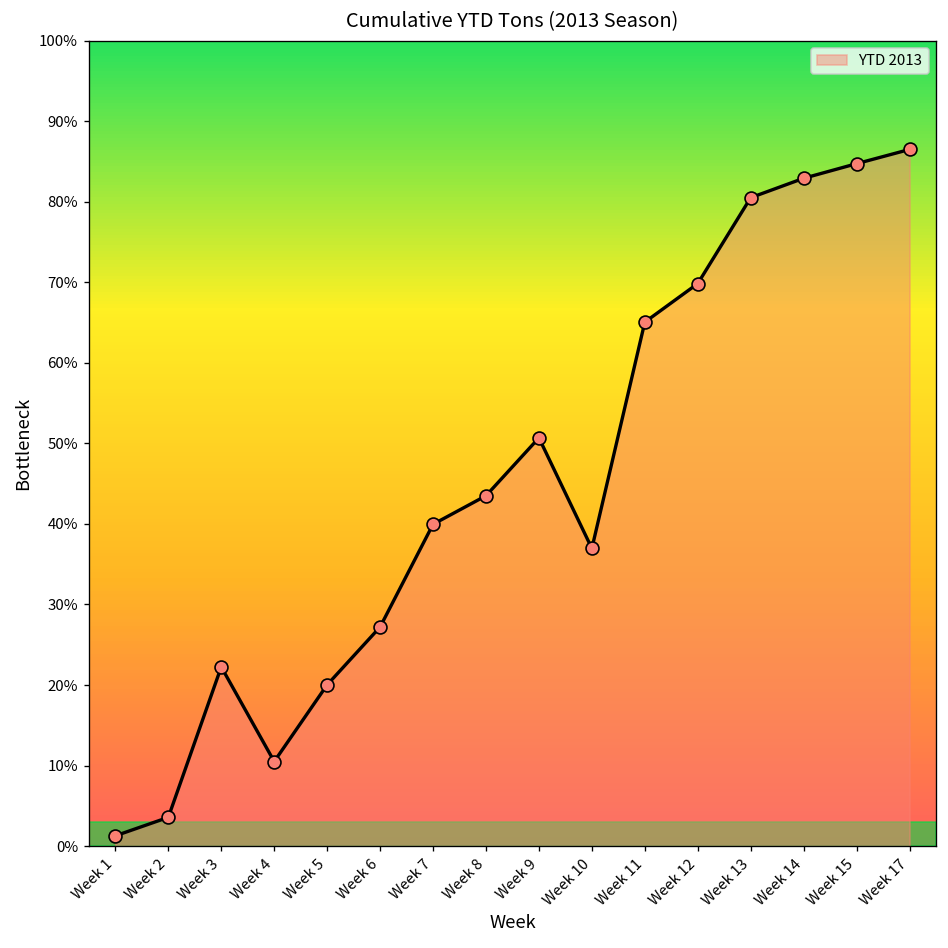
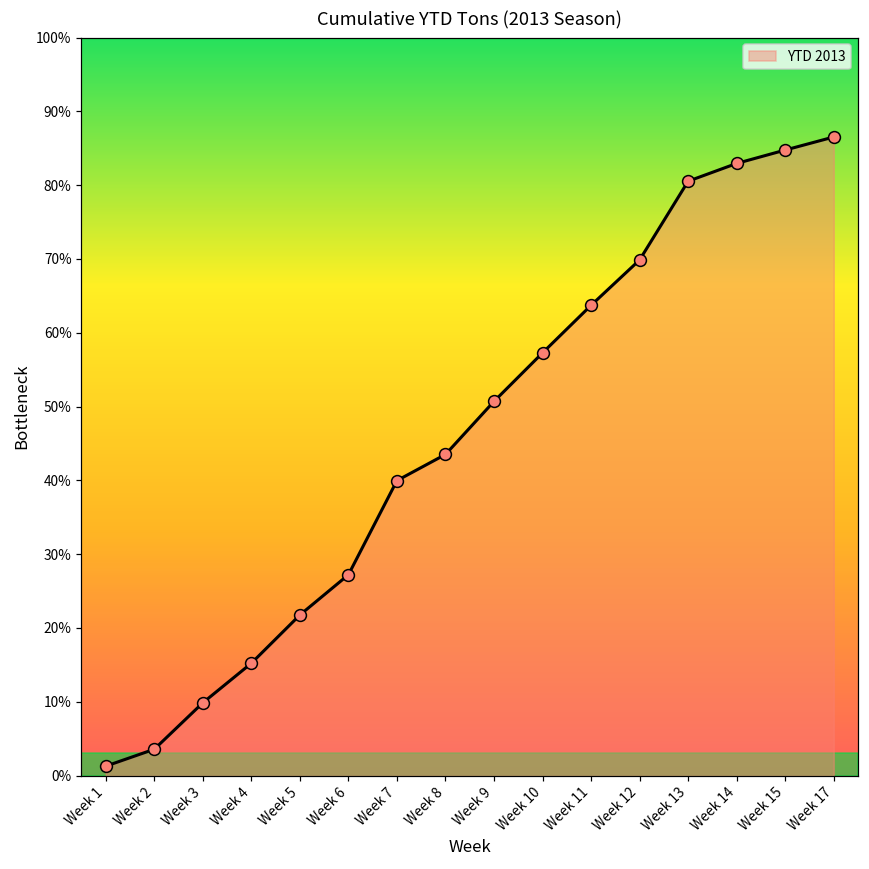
  {
    "Week 2": "4%",
-   "Week 3": "22%",
-   "Week 4": "10%",
-   "Week 5": "20%",
+   "Week 3": "10%",
+   "Week 4": "15%",
+   "Week 5": "22%",
    "Week 6": "27%",
    "Week 7": "40%",
    "Week 8": "44%",
    "Week 9": "51%",
-   "Week 10": "37%",
-   "Week 11": "65%",
+   "Week 10": "57%",
+   "Week 11": "64%",
    "Week 12": "70%",
    "Week 13": "81%",
    "Week 14": "83%",
    "Week 15": "85%",
    "Week 17": "87%"
  }
